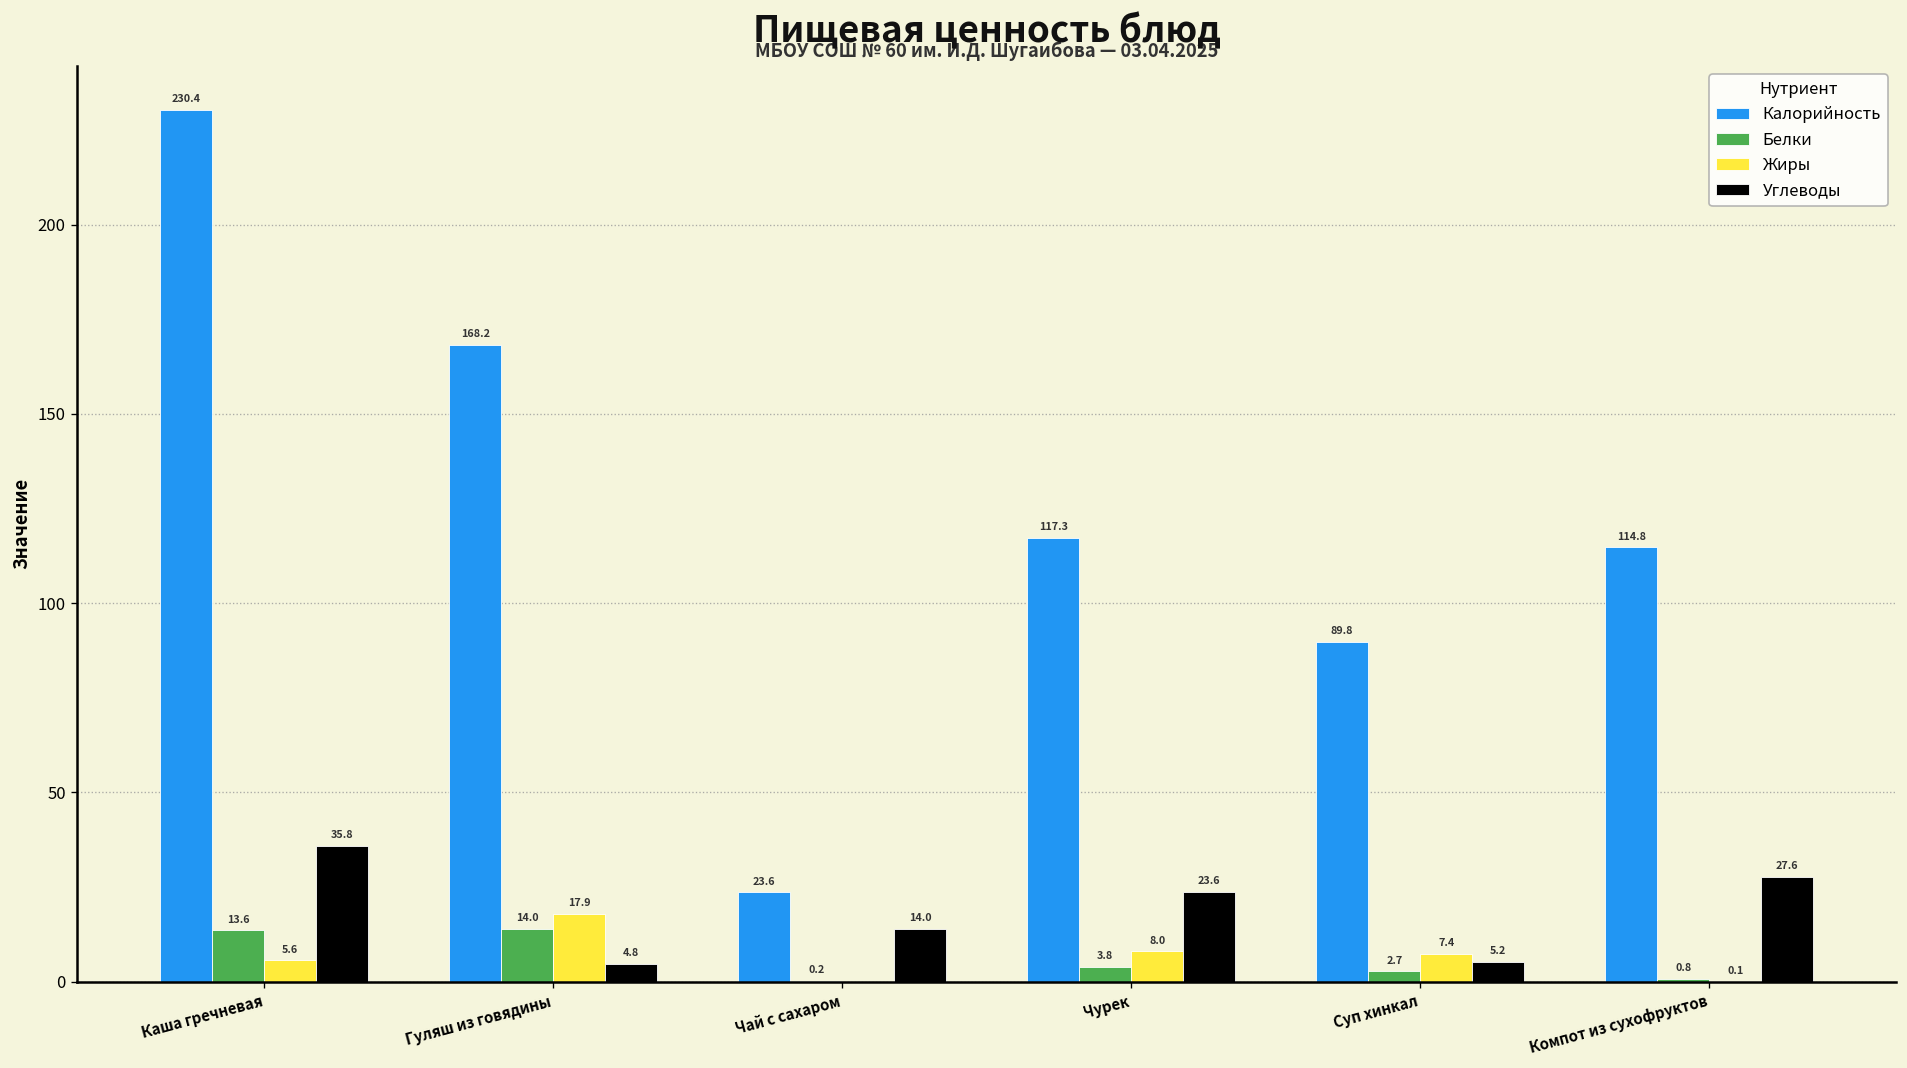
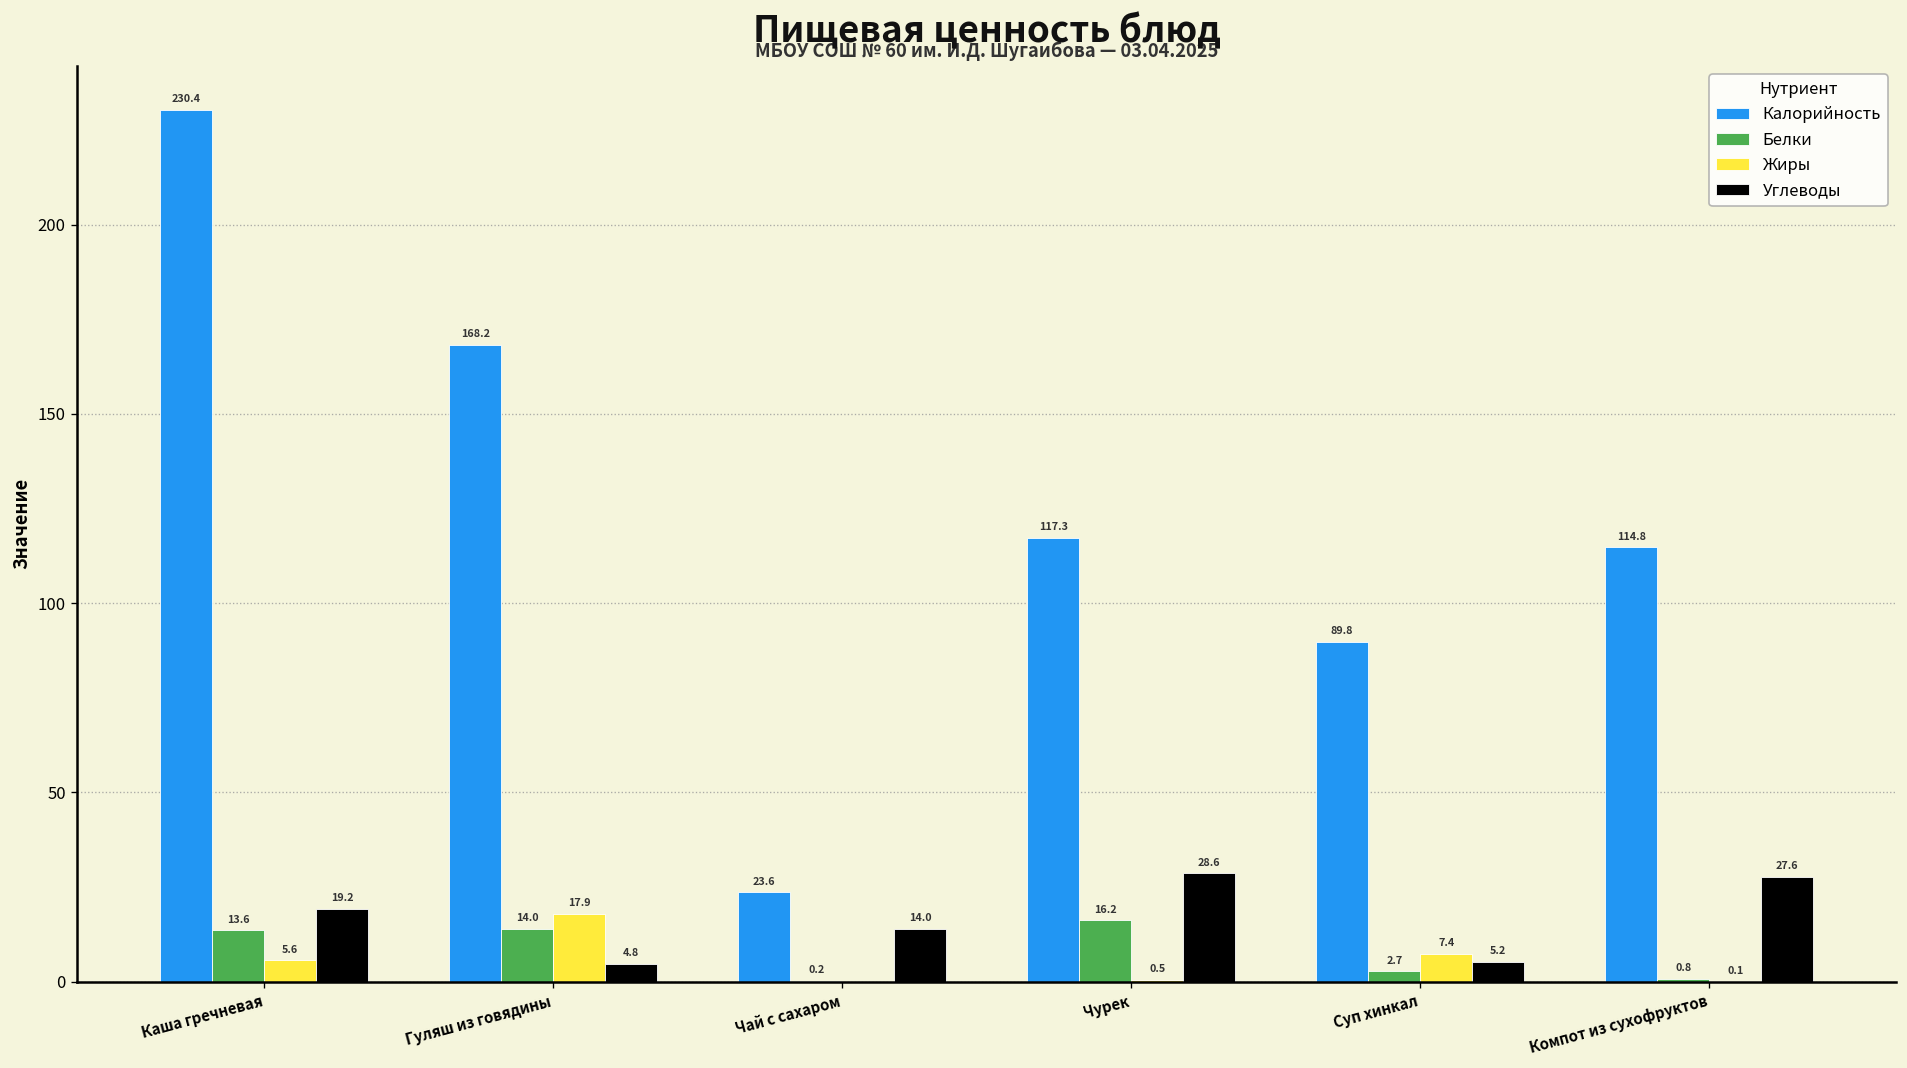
  {
    "Калорийность": {
      "Каша гречневая": 230.4,
      "Гуляш из говядины": 168.2,
      "Чай с сахаром": 23.6,
      "Чурек": 117.3,
      "Суп хинкал": 89.8,
      "Компот из сухофруктов": 114.8
    },
    "Белки": {
      "Каша гречневая": 13.6,
      "Гуляш из говядины": 14.0,
      "Чай с сахаром": 0.2,
-     "Чурек": 3.8,
+     "Чурек": 16.2,
      "Суп хинкал": 2.7,
      "Компот из сухофруктов": 0.8
    },
    "Жиры": {
      "Каша гречневая": 5.6,
      "Гуляш из говядины": 17.9,
-     "Чурек": 8.0,
+     "Чурек": 0.5,
      "Суп хинкал": 7.4,
      "Компот из сухофруктов": 0.1
    },
    "Углеводы": {
-     "Каша гречневая": 35.8,
+     "Каша гречневая": 19.2,
      "Гуляш из говядины": 4.8,
      "Чай с сахаром": 14.0,
-     "Чурек": 23.6,
+     "Чурек": 28.6,
      "Суп хинкал": 5.2,
      "Компот из сухофруктов": 27.6
    }
  }
